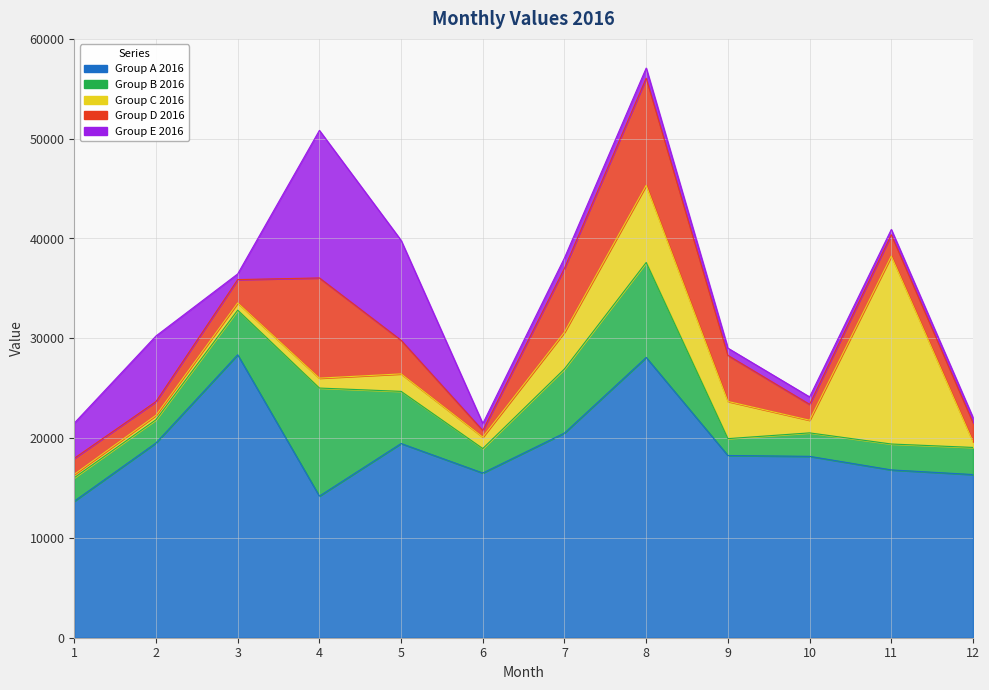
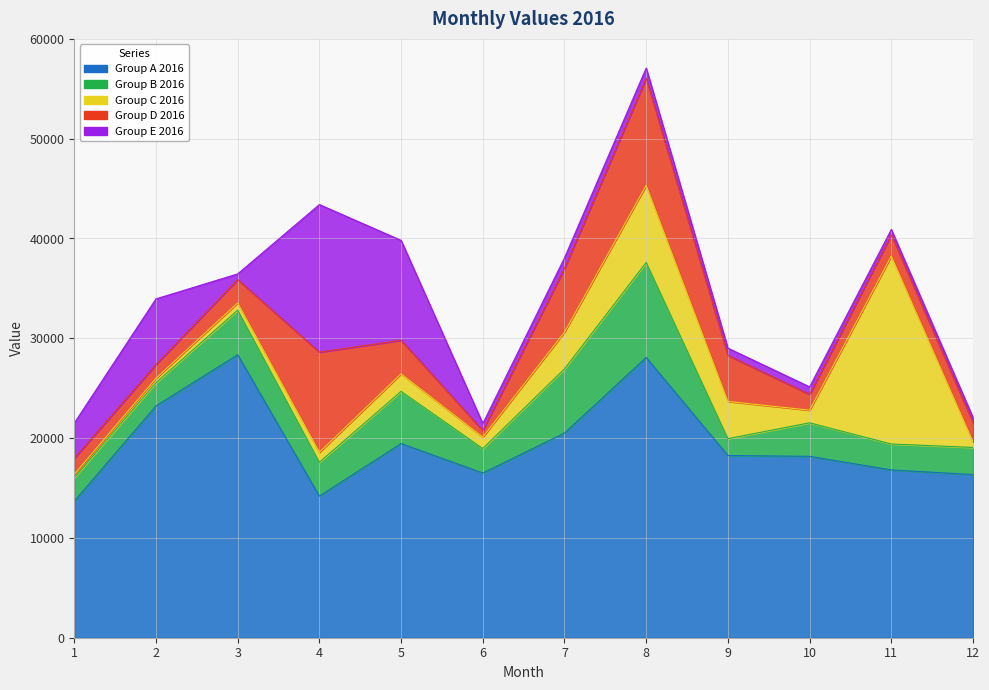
  {
    "Group A 2016": {
      "1": 14000,
-     "2": 20000,
+     "2": 23000,
      "3": 28000,
      "4": 14000,
      "5": 19000,
      "6": 17000,
      "7": 21000,
      "8": 28000,
      "9": 18000,
      "10": 18000,
      "11": 17000,
      "12": 16000
    },
    "Group B 2016": {
      "1": 2000,
      "2": 2000,
      "3": 4000,
-     "4": 11000,
+     "4": 3000,
      "5": 5000,
      "6": 2000,
      "7": 6000,
      "8": 10000,
      "9": 2000,
-     "10": 2000,
+     "10": 3000,
      "11": 3000,
      "12": 3000
    },
    "Group C 2016": {
      "1": 0,
      "2": 0,
      "3": 1000,
      "4": 1000,
      "5": 2000,
      "6": 1000,
      "7": 4000,
      "8": 8000,
      "9": 4000,
      "10": 1000,
      "11": 19000,
      "12": 1000
    },
    "Group D 2016": {
      "1": 2000,
      "2": 1000,
      "3": 2000,
      "4": 10000,
      "5": 3000,
      "6": 1000,
      "7": 6000,
      "8": 11000,
      "9": 5000,
      "10": 2000,
      "11": 2000,
      "12": 2000
    },
    "Group E 2016": {
      "1": 4000,
      "2": 7000,
      "3": 1000,
      "4": 15000,
      "5": 10000,
      "6": 1000,
      "7": 1000,
      "8": 1000,
      "9": 1000,
      "10": 1000,
      "11": 1000,
      "12": 1000
    }
  }
